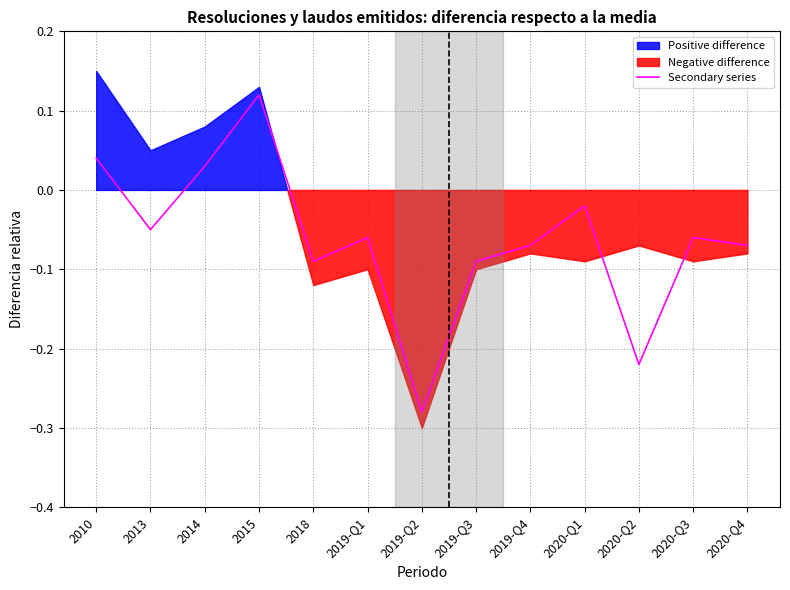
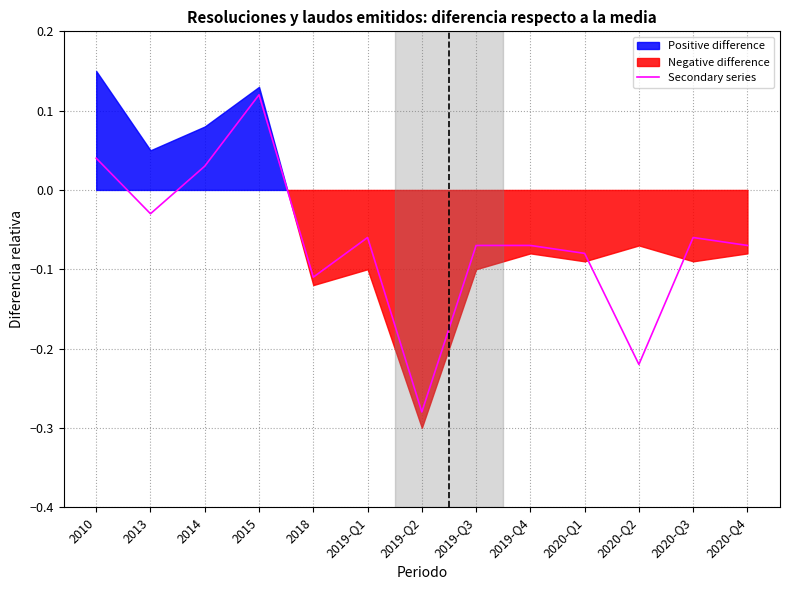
  {
    "Secondary series": {
      "2010": 0.04,
-     "2013": -0.05,
+     "2013": -0.03,
      "2014": 0.03,
      "2015": 0.12,
-     "2018": -0.09,
+     "2018": -0.11,
      "2019-Q1": -0.06,
      "2019-Q2": -0.28,
-     "2019-Q3": -0.09,
+     "2019-Q3": -0.07,
      "2019-Q4": -0.07,
-     "2020-Q1": -0.02,
+     "2020-Q1": -0.08,
      "2020-Q2": -0.22,
      "2020-Q3": -0.06,
      "2020-Q4": -0.07
    },
    "Positive difference": {
      "2010": 0.15,
      "2013": 0.05,
      "2014": 0.08,
      "2015": 0.13
    }
  }
